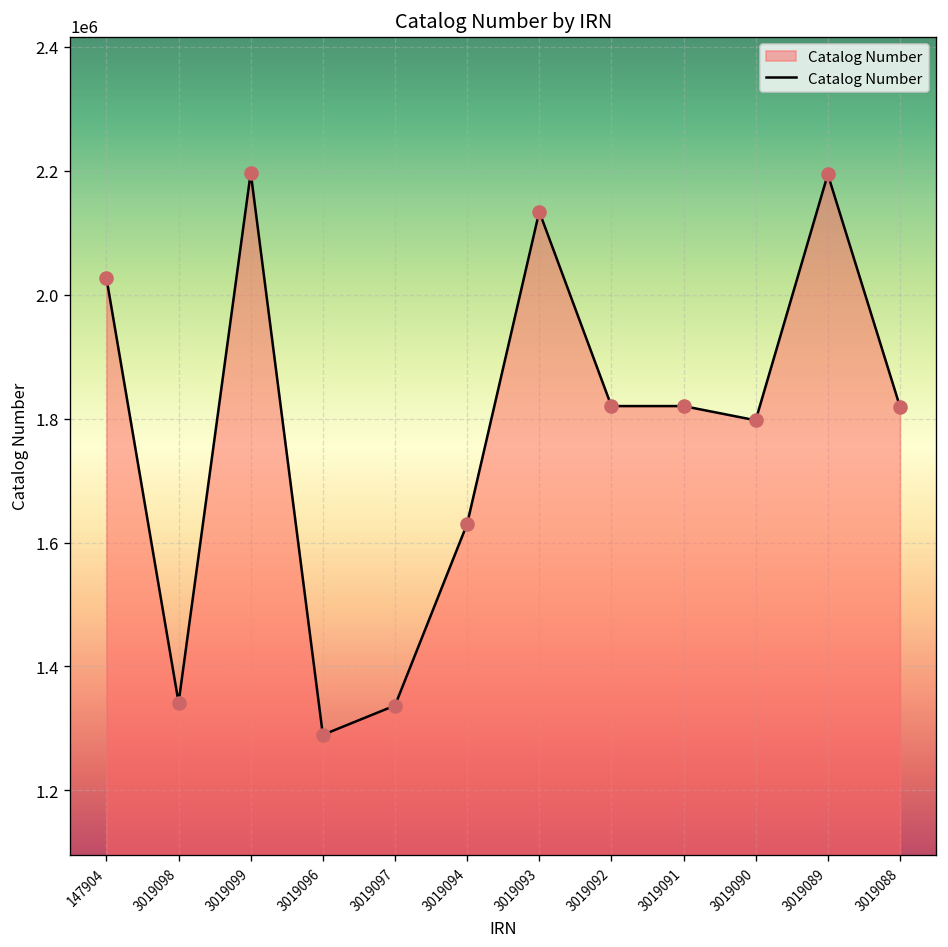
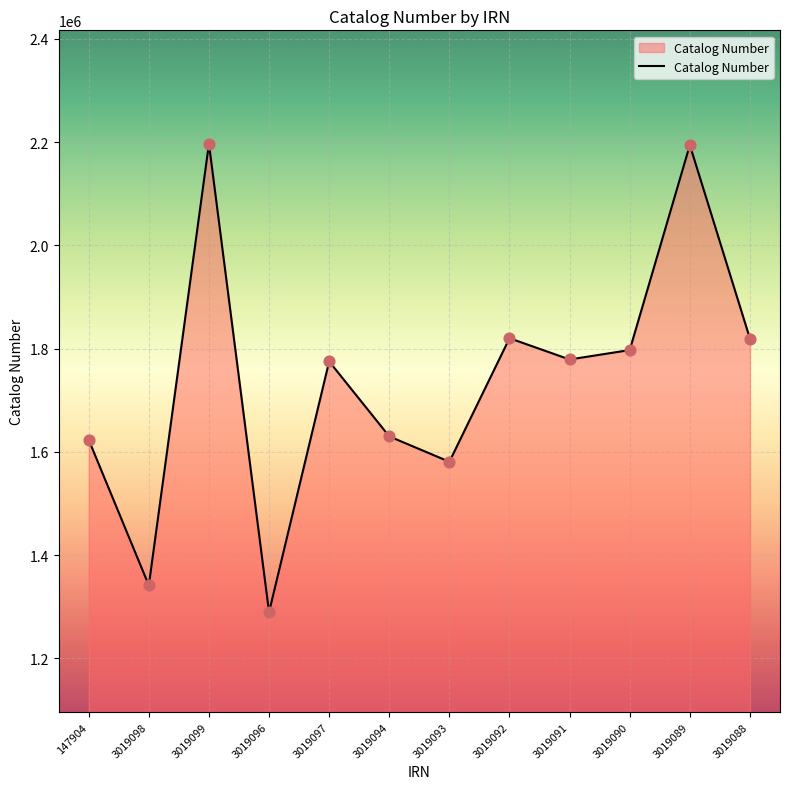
  {
-   "147904": 2030000,
+   "147904": 1620000,
    "3019098": 1340000,
    "3019099": 2200000,
    "3019096": 1290000,
-   "3019097": 1340000,
+   "3019097": 1780000,
    "3019094": 1630000,
-   "3019093": 2130000,
+   "3019093": 1580000,
    "3019092": 1820000,
-   "3019091": 1820000,
+   "3019091": 1780000,
    "3019090": 1800000,
    "3019089": 2190000,
    "3019088": 1820000
  }
